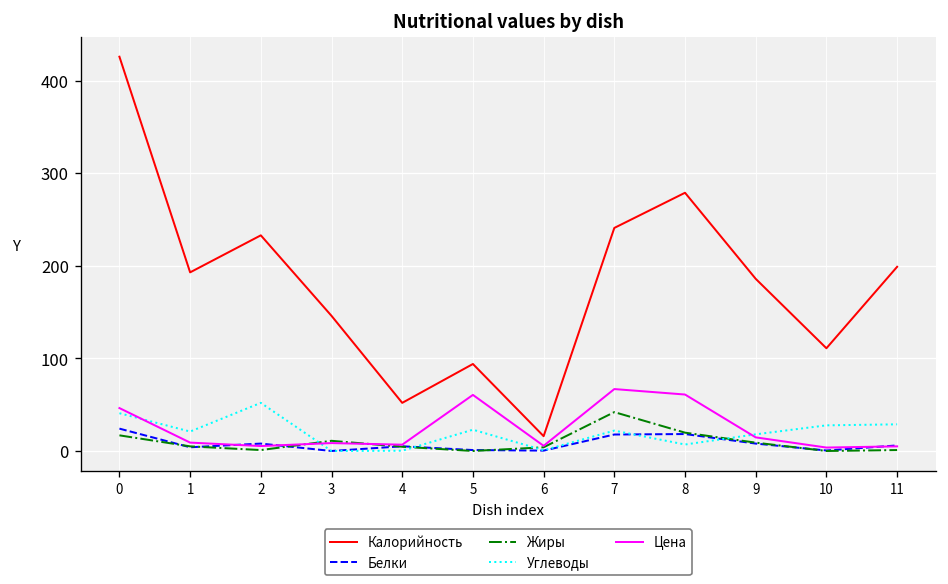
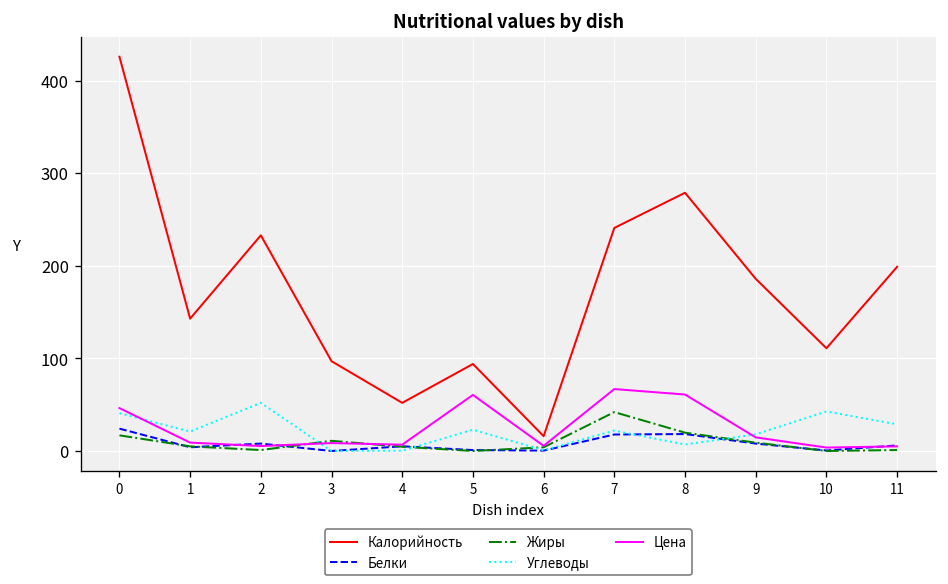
  {
    "Калорийность": {
      "0": 430,
-     "1": 190,
+     "1": 140,
      "2": 230,
-     "3": 150,
+     "3": 100,
      "4": 50,
      "5": 90,
      "6": 20,
      "7": 240,
      "8": 280,
      "9": 190,
      "10": 110,
      "11": 200
    },
    "Белки": {
      "0": 20,
      "7": 20
    },
    "Жиры": {
      "0": 20,
      "2": 0,
      "7": 40,
      "11": 0
    },
    "Углеводы": {
      "0": 40,
      "1": 20,
      "2": 50,
      "4": 0,
      "5": 20,
      "7": 20,
      "8": 10,
      "9": 20,
-     "10": 30,
+     "10": 40,
      "11": 30
    },
    "Цена": {
      "0": 50,
      "1": 10,
      "5": 60,
      "7": 70,
      "8": 60,
      "9": 10
    }
  }
